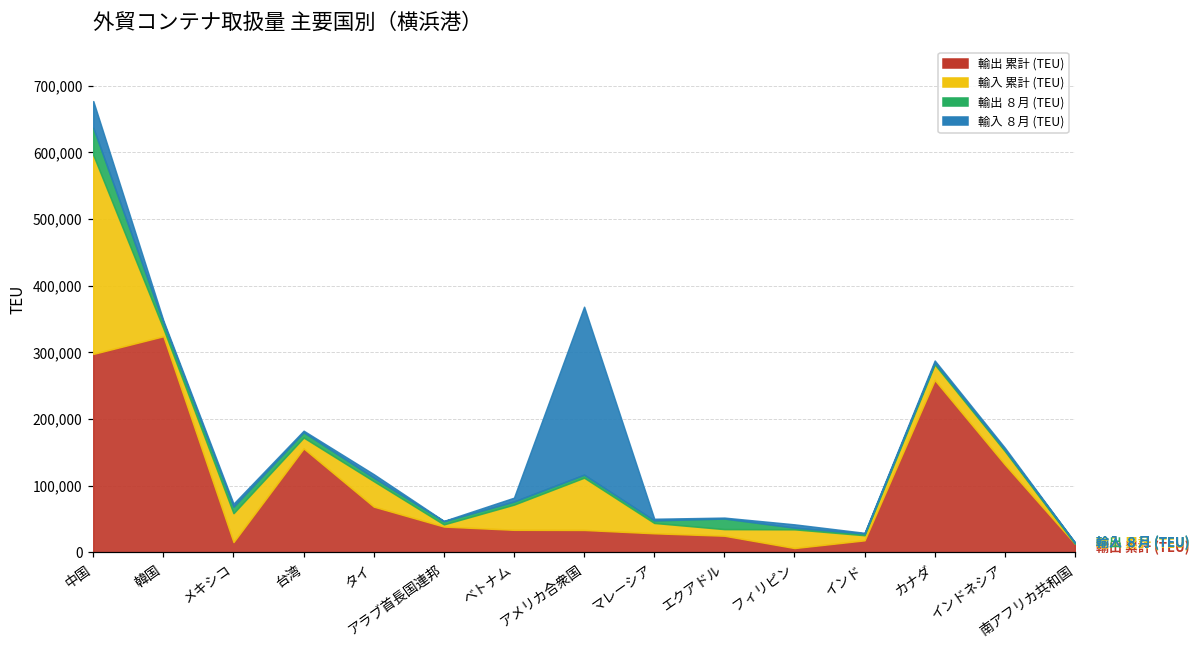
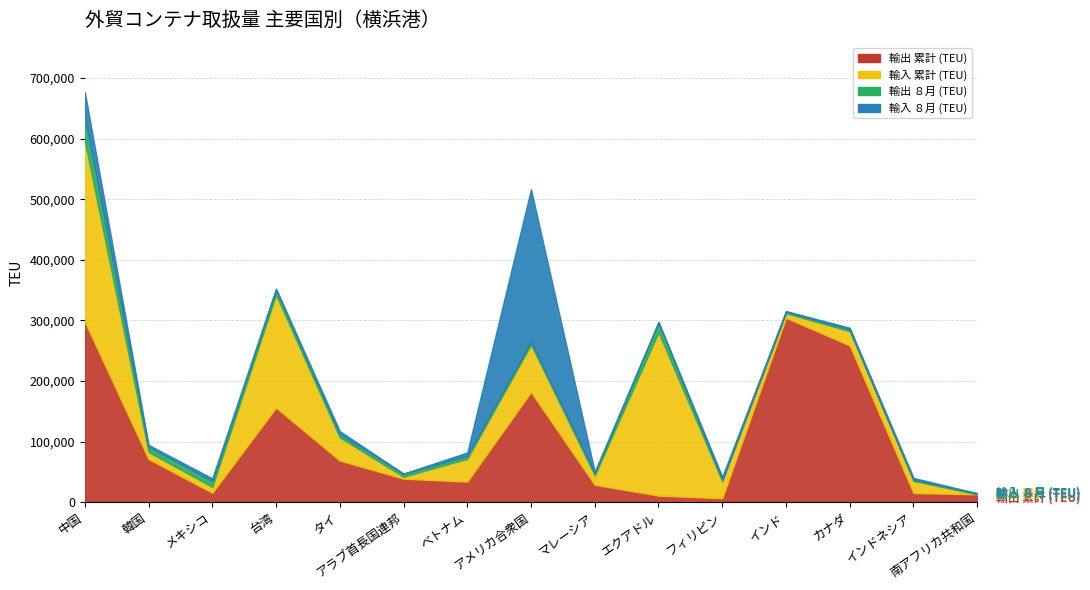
  {
    "輸出 累計 (TEU)": {
      "中国": "300,000",
-     "韓国": "320,000",
+     "韓国": "70,000",
      "メキシコ": "20,000",
      "台湾": "160,000",
      "タイ": "70,000",
      "ベトナム": "30,000",
-     "アメリカ合衆国": "30,000",
+     "アメリカ合衆国": "180,000",
      "マレーシア": "30,000",
-     "エクアドル": "30,000",
+     "エクアドル": "10,000",
      "フィリピン": "10,000",
-     "インド": "20,000",
+     "インド": "300,000",
      "カナダ": "260,000",
-     "インドネシア": "130,000"
+     "インドネシア": "20,000"
    },
    "輸入 累計 (TEU)": {
      "中国": "300,000",
      "韓国": "10,000",
-     "メキシコ": "40,000",
-     "台湾": "20,000",
+     "メキシコ": "10,000",
+     "台湾": "190,000",
      "タイ": "40,000",
      "ベトナム": "40,000",
      "アメリカ合衆国": "80,000",
-     "エクアドル": "10,000"
+     "エクアドル": "270,000"
    },
    "輸出 ８月 (TEU)": {
      "中国": "40,000",
      "メキシコ": "10,000",
      "タイ": "10,000",
      "ベトナム": "0",
      "アメリカ合衆国": "0"
    },
    "輸入 ８月 (TEU)": {
      "中国": "40,000",
      "メキシコ": "0",
      "タイ": "10,000",
      "ベトナム": "10,000",
      "アメリカ合衆国": "250,000",
      "フィリピン": "0"
    }
  }
